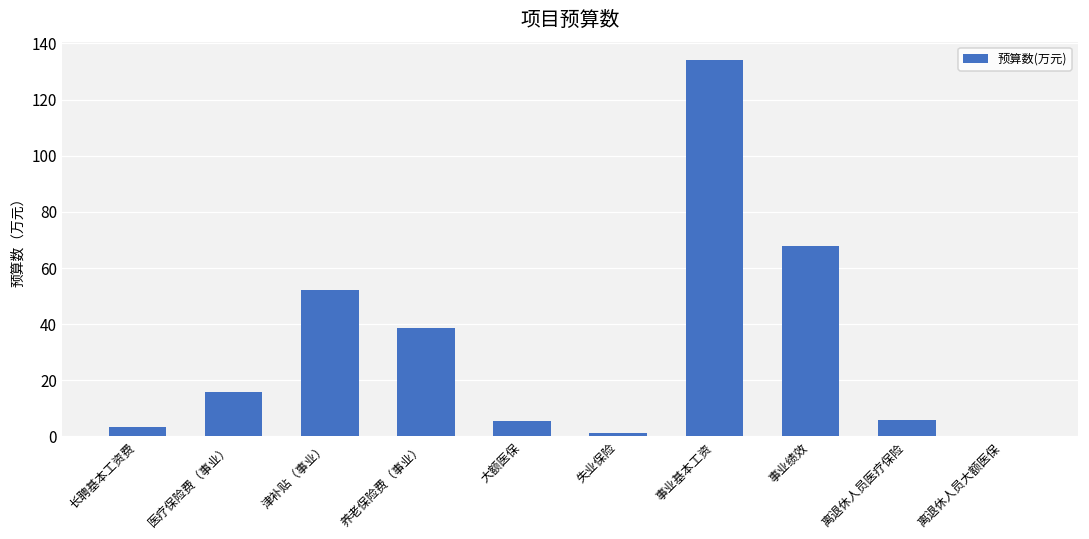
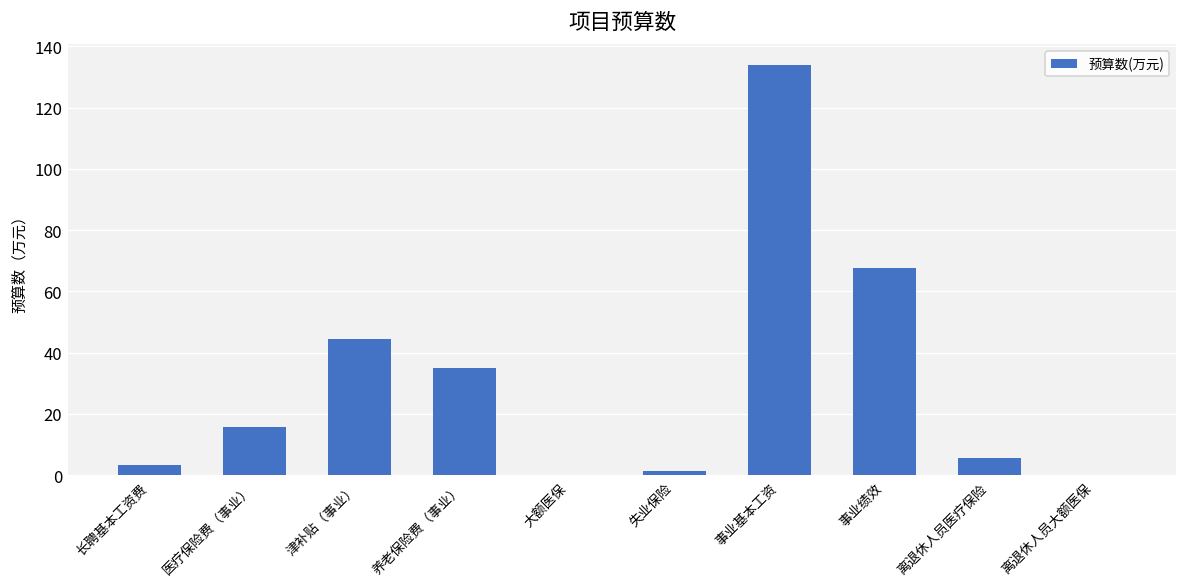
  {
    "长聘基本工资费": 3,
    "医疗保险费（事业）": 16,
-   "津补贴（事业）": 52,
-   "养老保险费（事业）": 39,
-   "大额医保": 5,
+   "津补贴（事业）": 44,
+   "养老保险费（事业）": 35,
+   "大额医保": 0,
    "失业保险": 1,
    "事业基本工资": 134,
    "事业绩效": 68,
    "离退休人员医疗保险": 6
  }
